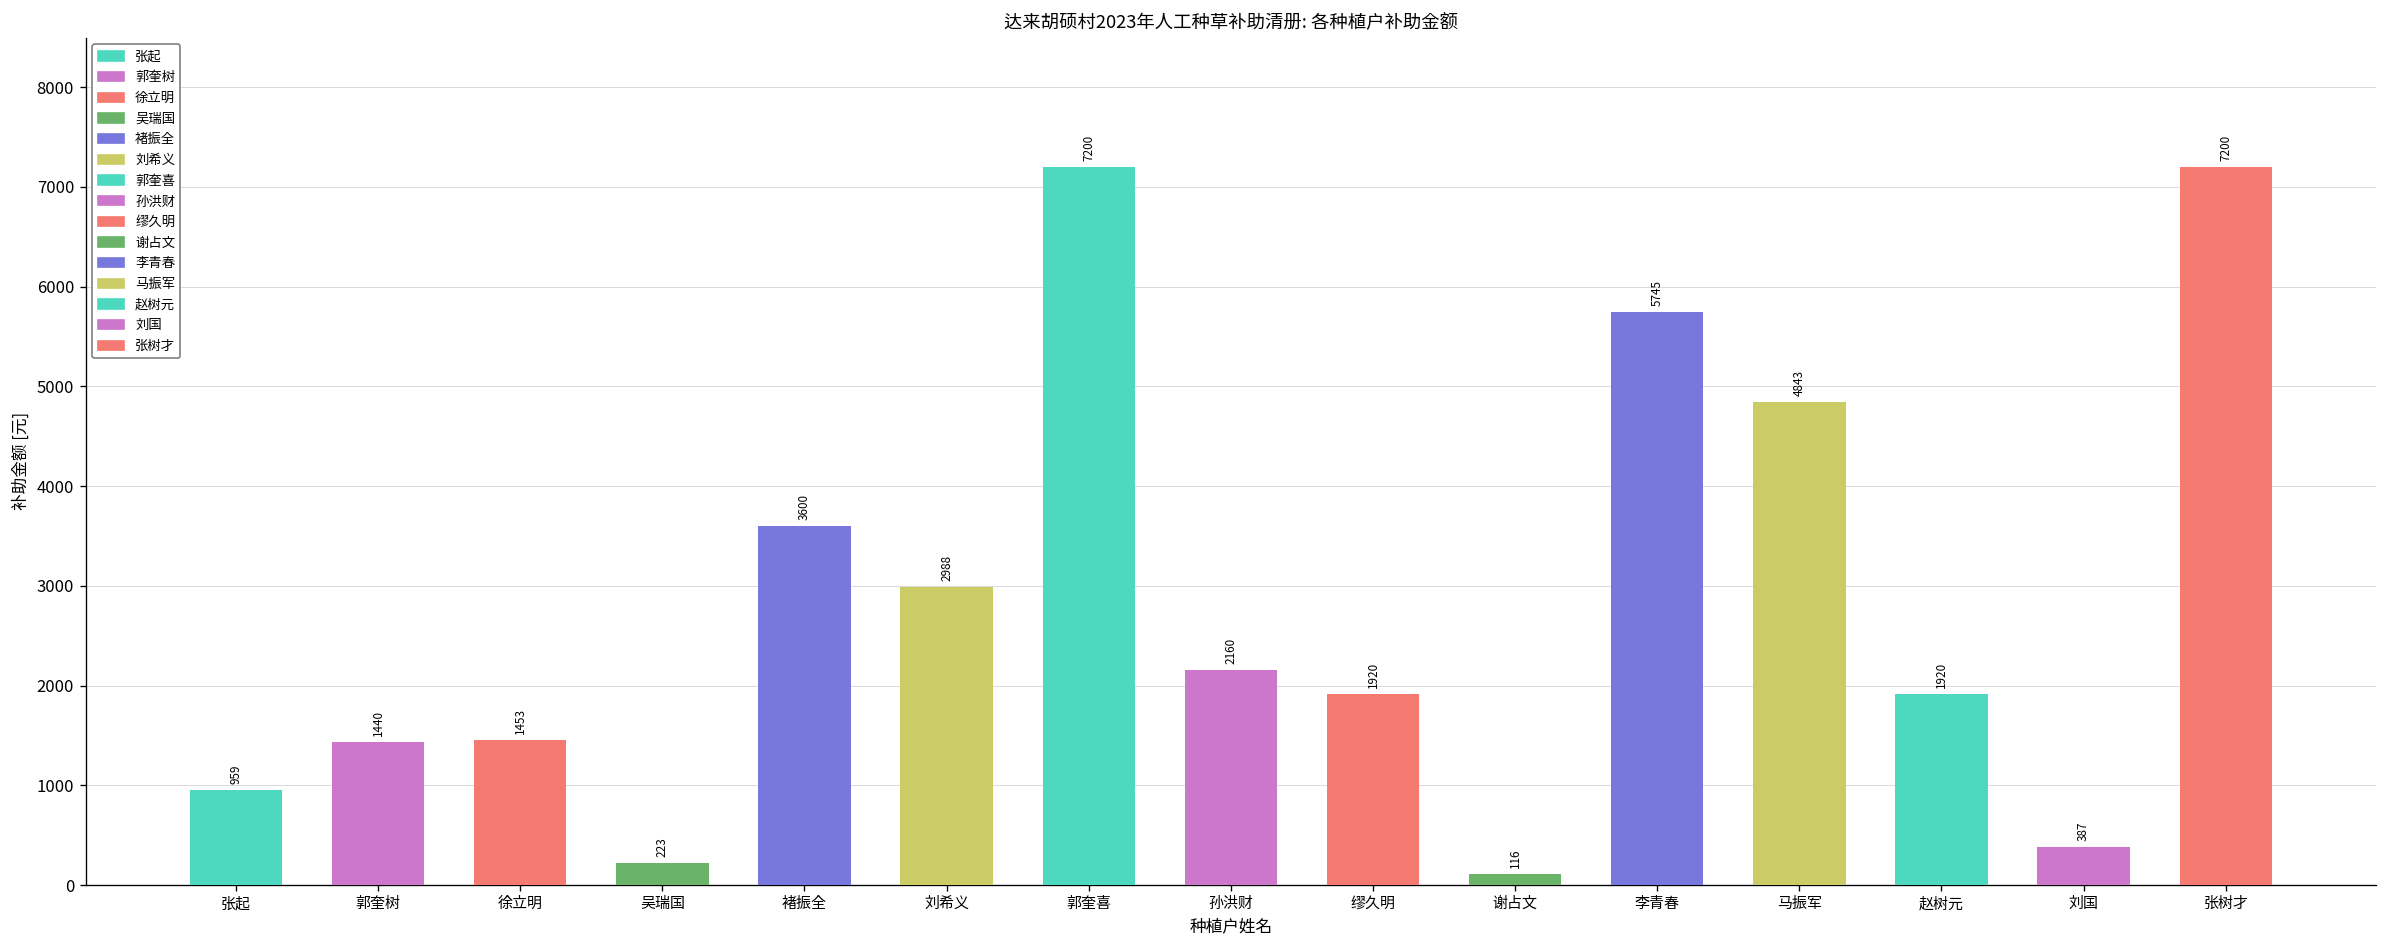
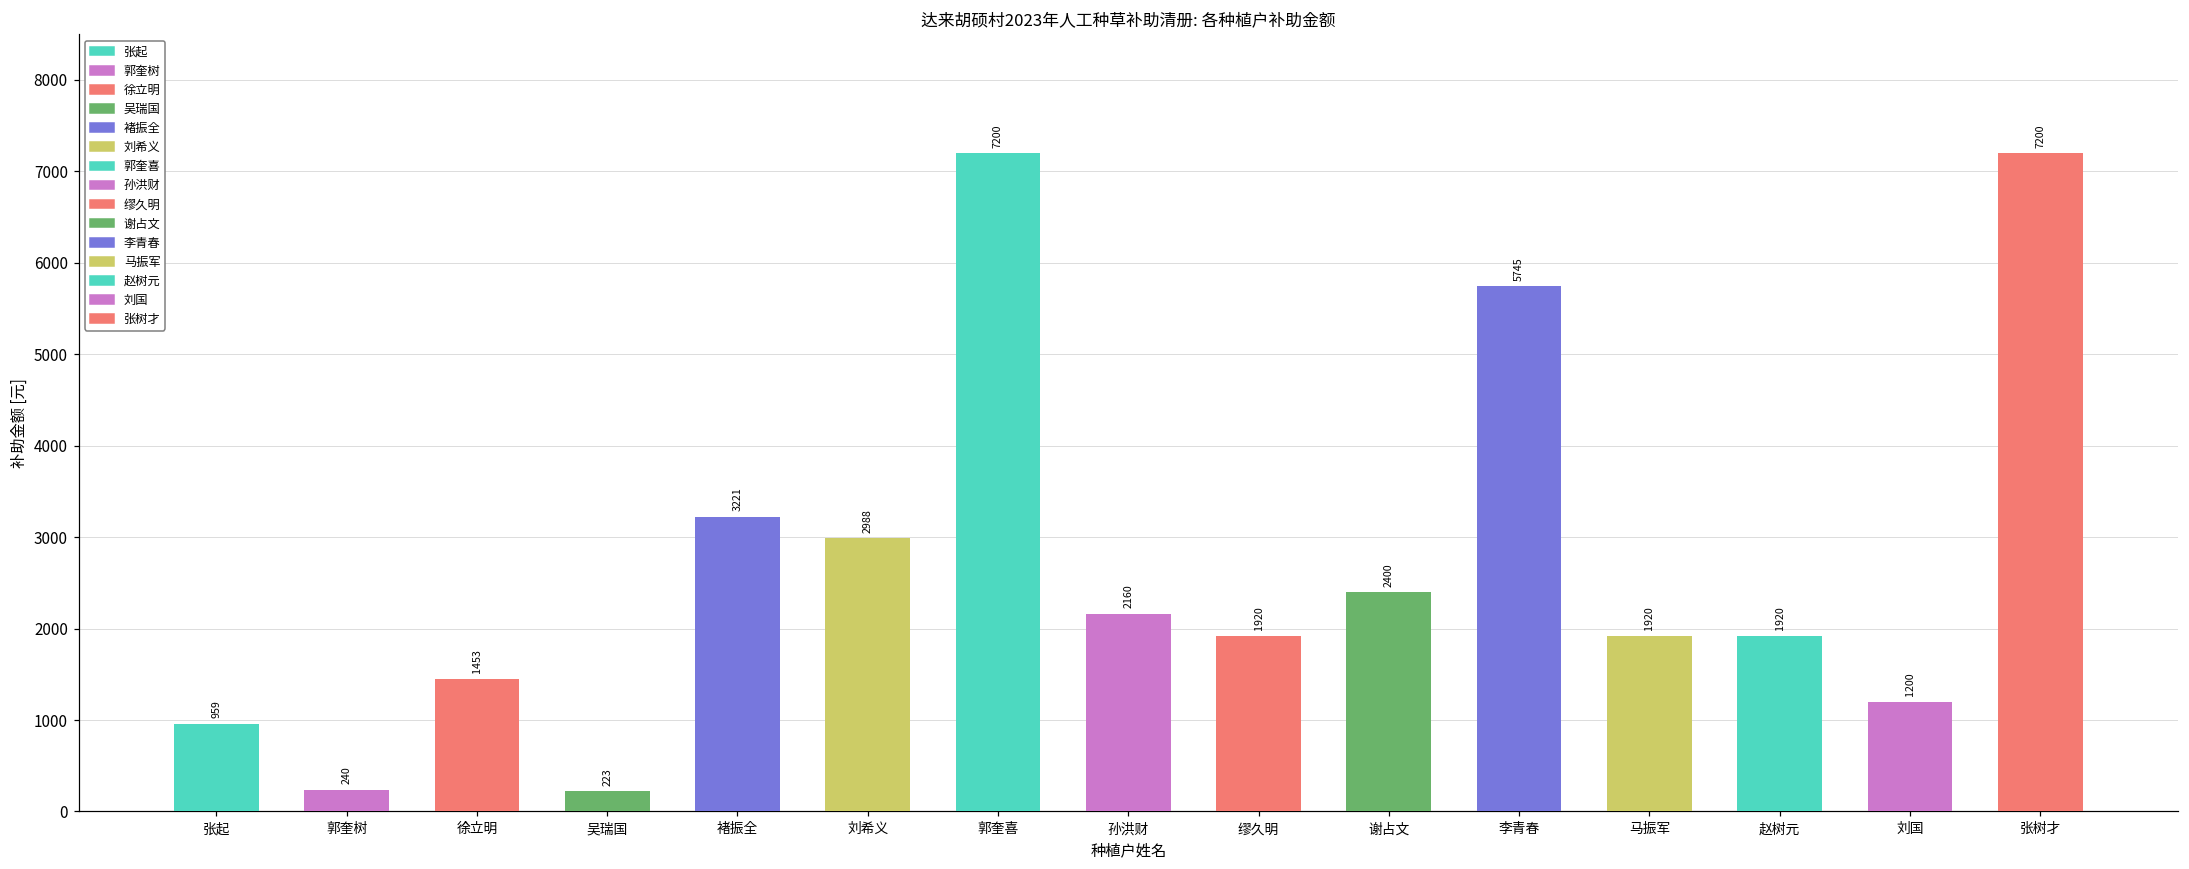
  {
    "张起": 959,
-   "郭奎树": 1440,
+   "郭奎树": 240,
    "徐立明": 1453,
    "吴瑞国": 223,
-   "褚振全": 3600,
+   "褚振全": 3221,
    "刘希义": 2988,
    "郭奎喜": 7200,
    "孙洪财": 2160,
    "缪久明": 1920,
-   "谢占文": 116,
+   "谢占文": 2400,
    "李青春": 5745,
-   "马振军": 4843,
+   "马振军": 1920,
    "赵树元": 1920,
-   "刘国": 387,
+   "刘国": 1200,
    "张树才": 7200
  }
